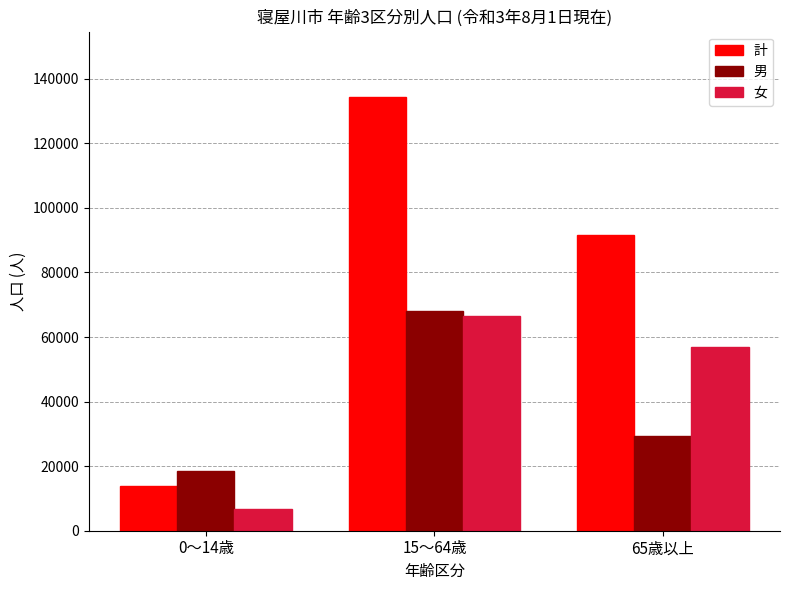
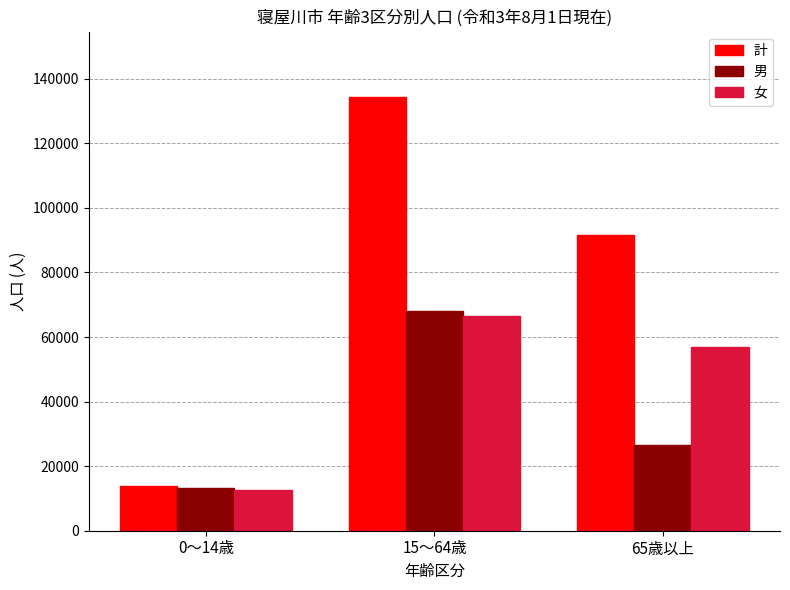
  {
    "計": {
      "0〜14歳": 14000,
      "15〜64歳": 134000,
      "65歳以上": 92000
    },
    "男": {
-     "0〜14歳": 19000,
+     "0〜14歳": 13000,
      "15〜64歳": 68000,
-     "65歳以上": 29000
+     "65歳以上": 27000
    },
    "女": {
-     "0〜14歳": 7000,
+     "0〜14歳": 13000,
      "15〜64歳": 66000,
      "65歳以上": 57000
    }
  }
